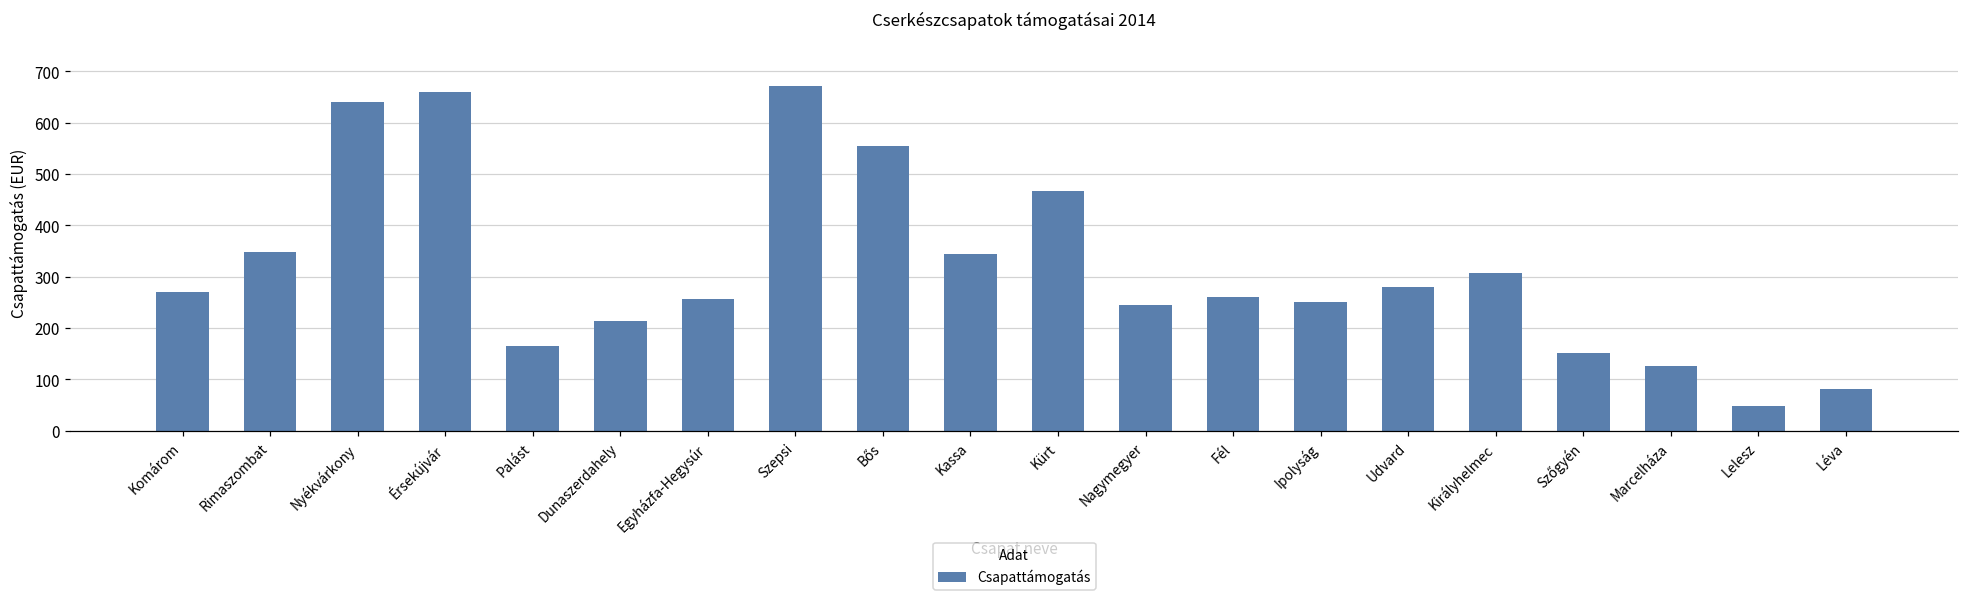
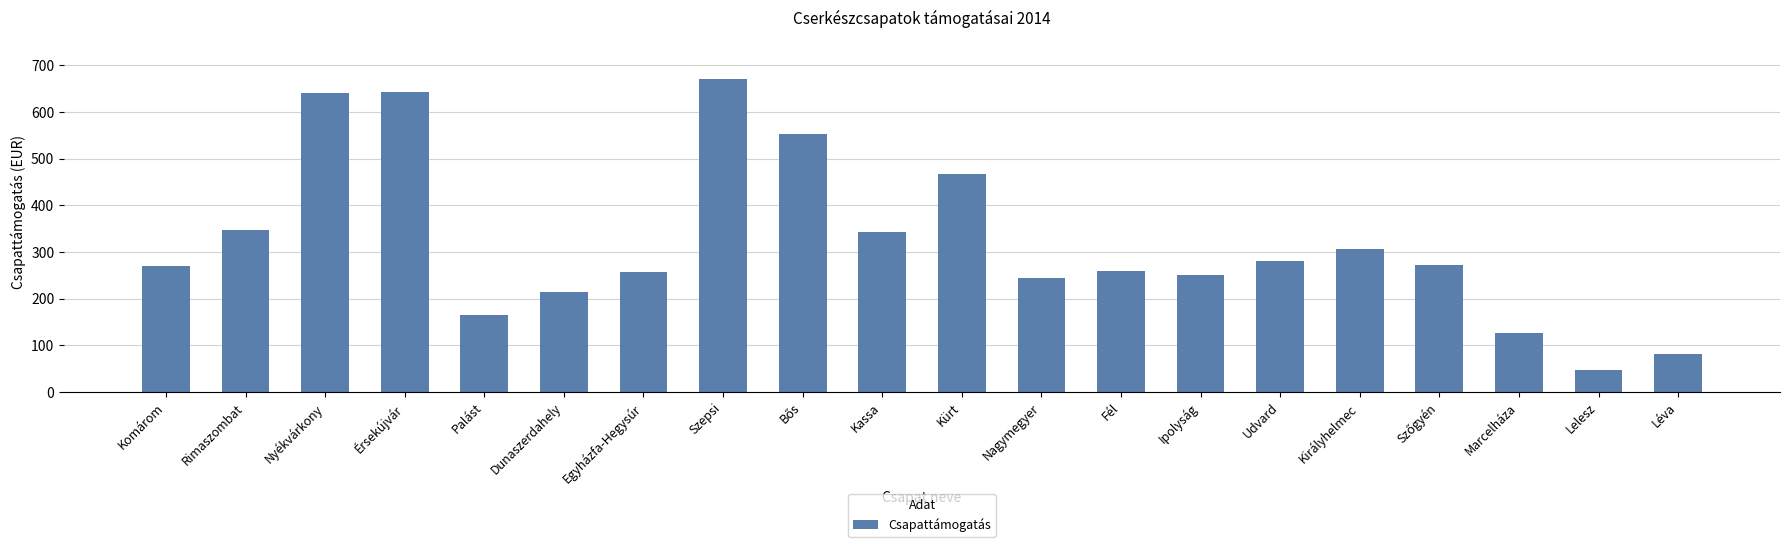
  {
    "Komárom": 270,
    "Rimaszombat": 350,
    "Nyékvárkony": 640,
-   "Érsekújvár": 660,
+   "Érsekújvár": 640,
    "Palást": 170,
    "Dunaszerdahely": 210,
    "Egyházfa-Hegysúr": 260,
    "Szepsi": 670,
    "Bős": 550,
    "Kassa": 340,
    "Kürt": 470,
    "Nagymegyer": 240,
    "Fél": 260,
    "Ipolyság": 250,
    "Udvard": 280,
    "Királyhelmec": 310,
-   "Szőgyén": 150,
+   "Szőgyén": 270,
    "Marcelháza": 130,
    "Lelesz": 50,
    "Léva": 80
  }
